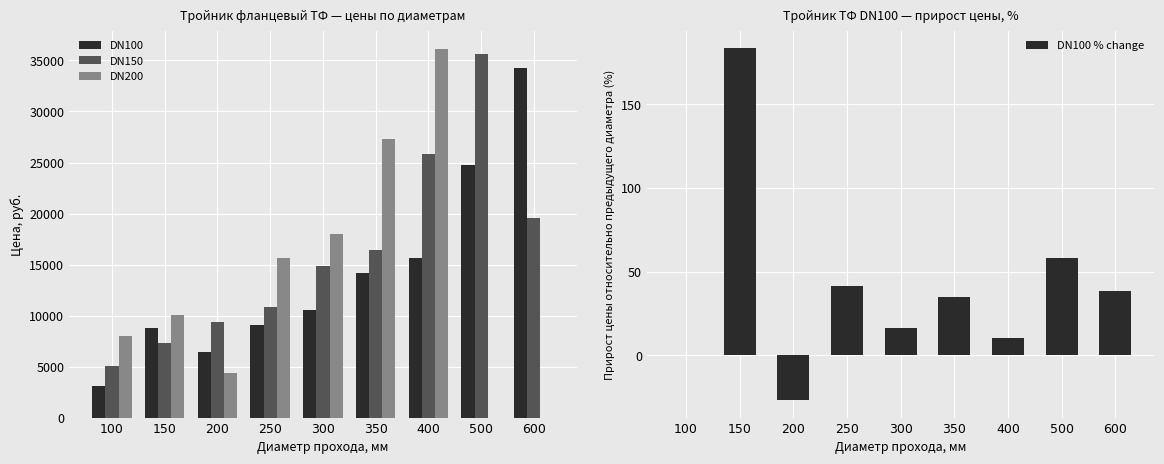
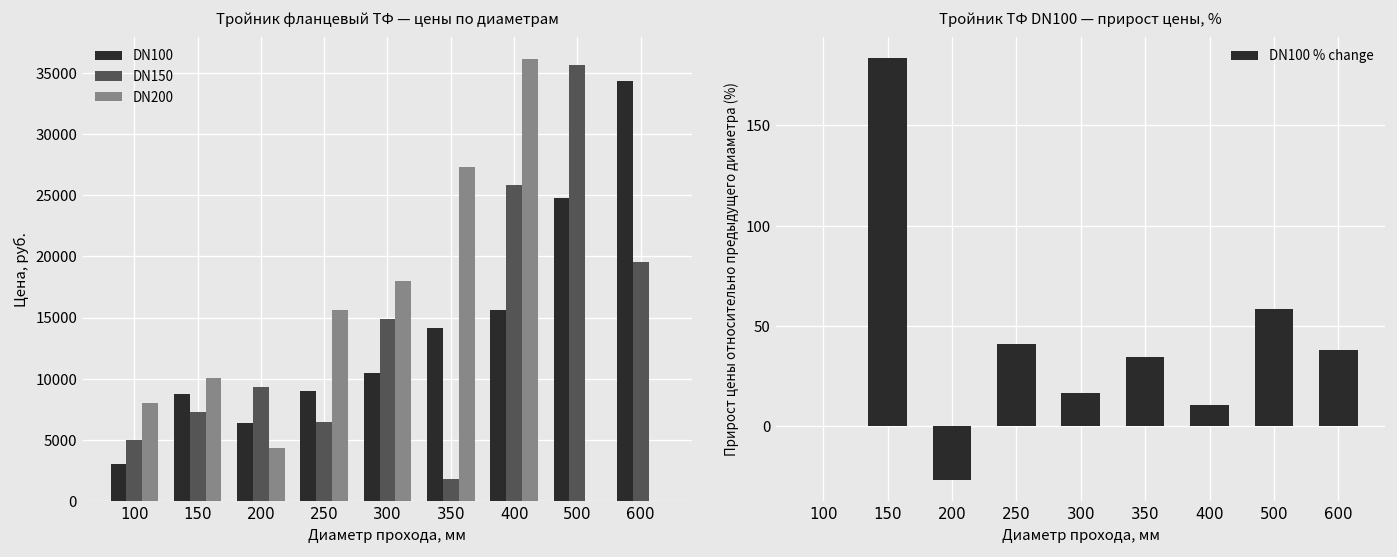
  {
    "Тройник фланцевый ТФ — цены по диаметрам": {
      "DN100": {
        "100": 3100,
        "150": 8700,
        "200": 6400,
        "250": 9000,
        "300": 10500,
        "350": 14200,
        "400": 15700,
        "500": 24800,
        "600": 34300
      },
      "DN150": {
        "100": 5000,
        "150": 7300,
        "200": 9400,
-       "250": 10900,
+       "250": 6500,
        "300": 14900,
-       "350": 16500,
+       "350": 1800,
        "400": 25800,
        "500": 35700,
        "600": 19500
      },
      "DN200": {
        "100": 8000,
        "150": 10100,
        "200": 4400,
        "250": 15700,
        "300": 18000,
        "350": 27300,
        "400": 36100,
        "500": 0,
        "600": 0
      }
    },
    "Тройник ТФ DN100 — прирост цены, %": {
      "100": 0,
      "150": 184,
      "200": -27,
      "250": 41,
      "300": 16,
      "350": 35,
      "400": 10,
      "500": 58,
      "600": 38
    }
  }
